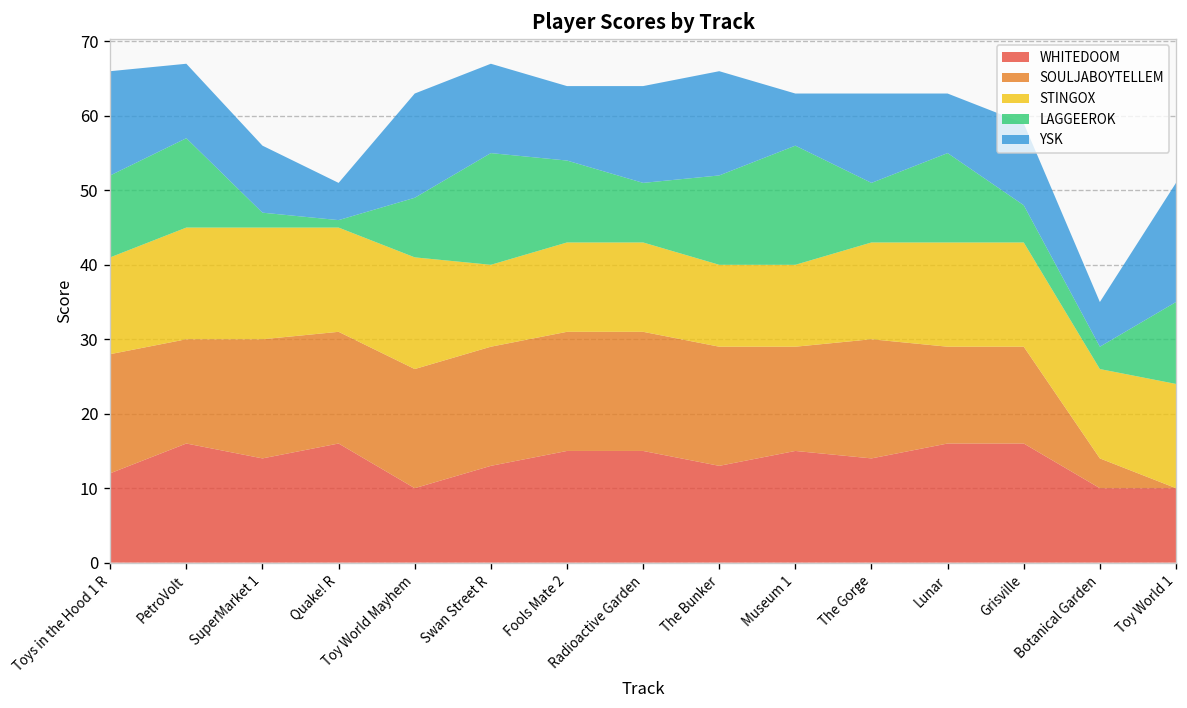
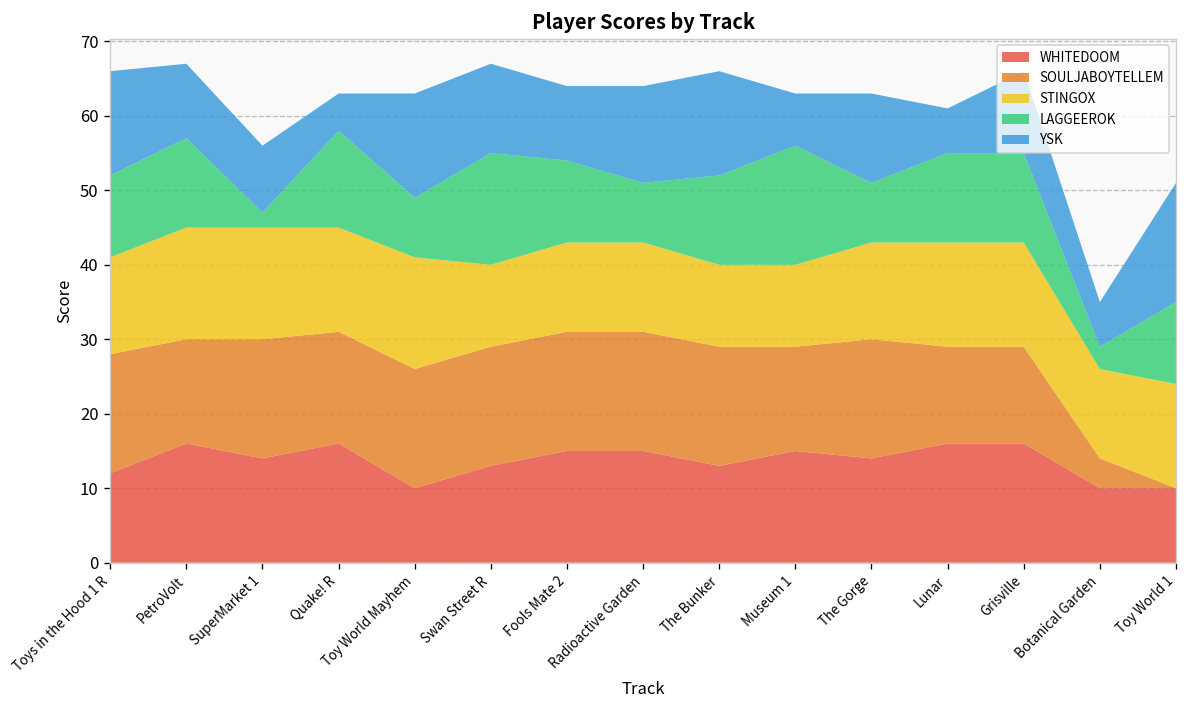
  {
    "STINGOX": {
      "Toys in the Hood 1 R": 13,
      "PetroVolt": 15,
      "SuperMarket 1": 15,
      "Quake! R": 14,
      "Toy World Mayhem": 15,
      "Swan Street R": 11,
      "Fools Mate 2": 12,
      "Radioactive Garden": 12,
      "The Bunker": 11,
      "Museum 1": 11,
      "The Gorge": 13,
      "Lunar": 14,
      "Grisville": 14,
      "Botanical Garden": 12,
      "Toy World 1": 14
    },
    "LAGGEEROK": {
      "Toys in the Hood 1 R": 11,
      "PetroVolt": 12,
      "SuperMarket 1": 2,
-     "Quake! R": 1,
+     "Quake! R": 13,
      "Toy World Mayhem": 8,
      "Swan Street R": 15,
      "Fools Mate 2": 11,
      "Radioactive Garden": 8,
      "The Bunker": 12,
      "Museum 1": 16,
      "The Gorge": 8,
      "Lunar": 12,
-     "Grisville": 5,
+     "Grisville": 12,
      "Botanical Garden": 3,
      "Toy World 1": 11
    },
    "YSK": {
      "Toys in the Hood 1 R": 14,
      "PetroVolt": 10,
      "SuperMarket 1": 9,
      "Quake! R": 5,
      "Toy World Mayhem": 14,
      "Swan Street R": 12,
      "Fools Mate 2": 10,
      "Radioactive Garden": 13,
      "The Bunker": 14,
      "Museum 1": 7,
      "The Gorge": 12,
-     "Lunar": 8,
+     "Lunar": 6,
      "Botanical Garden": 6,
      "Toy World 1": 16
    }
  }
